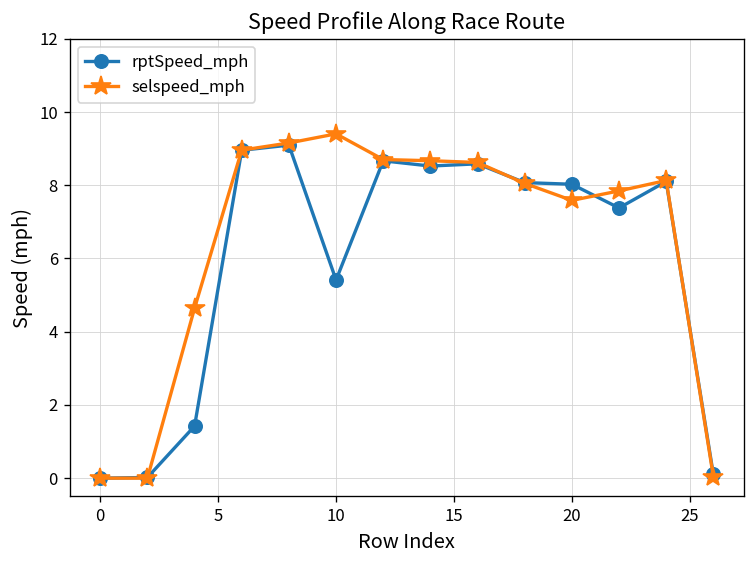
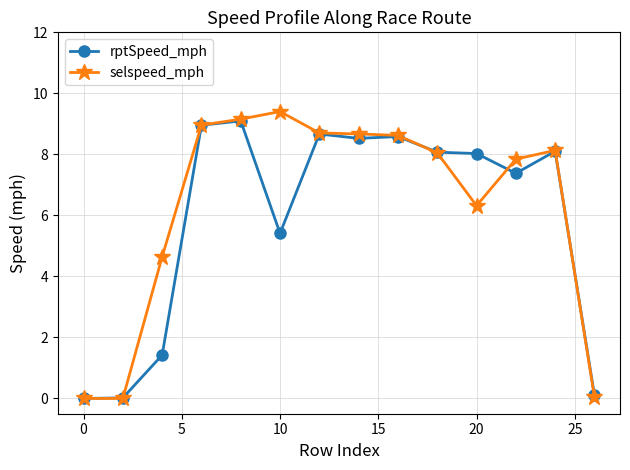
  {
    "rptSpeed_mph": {
      "10": 5.4,
      "20": 8.0
    },
    "selspeed_mph": {
      "10": 9.4,
-     "20": 7.6
+     "20": 6.3
    }
  }
